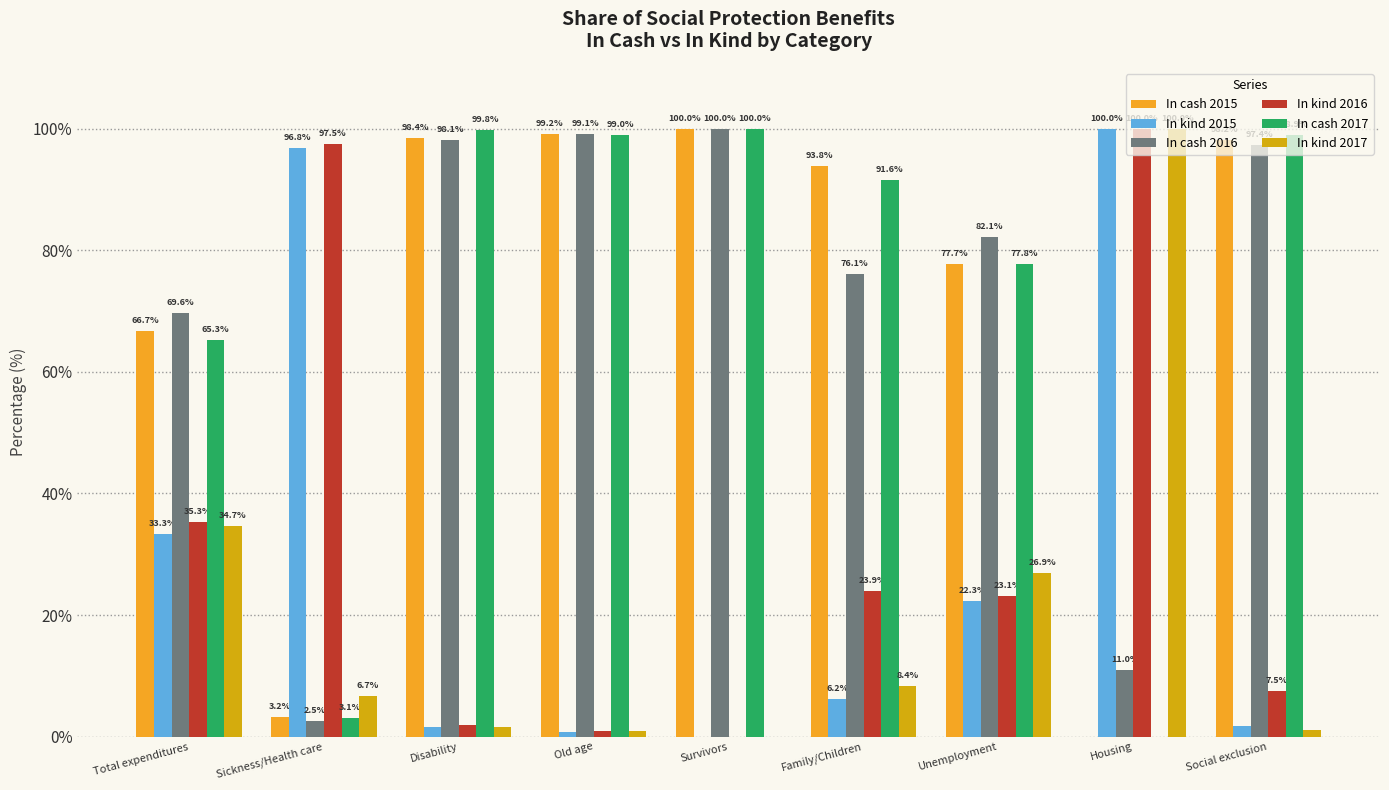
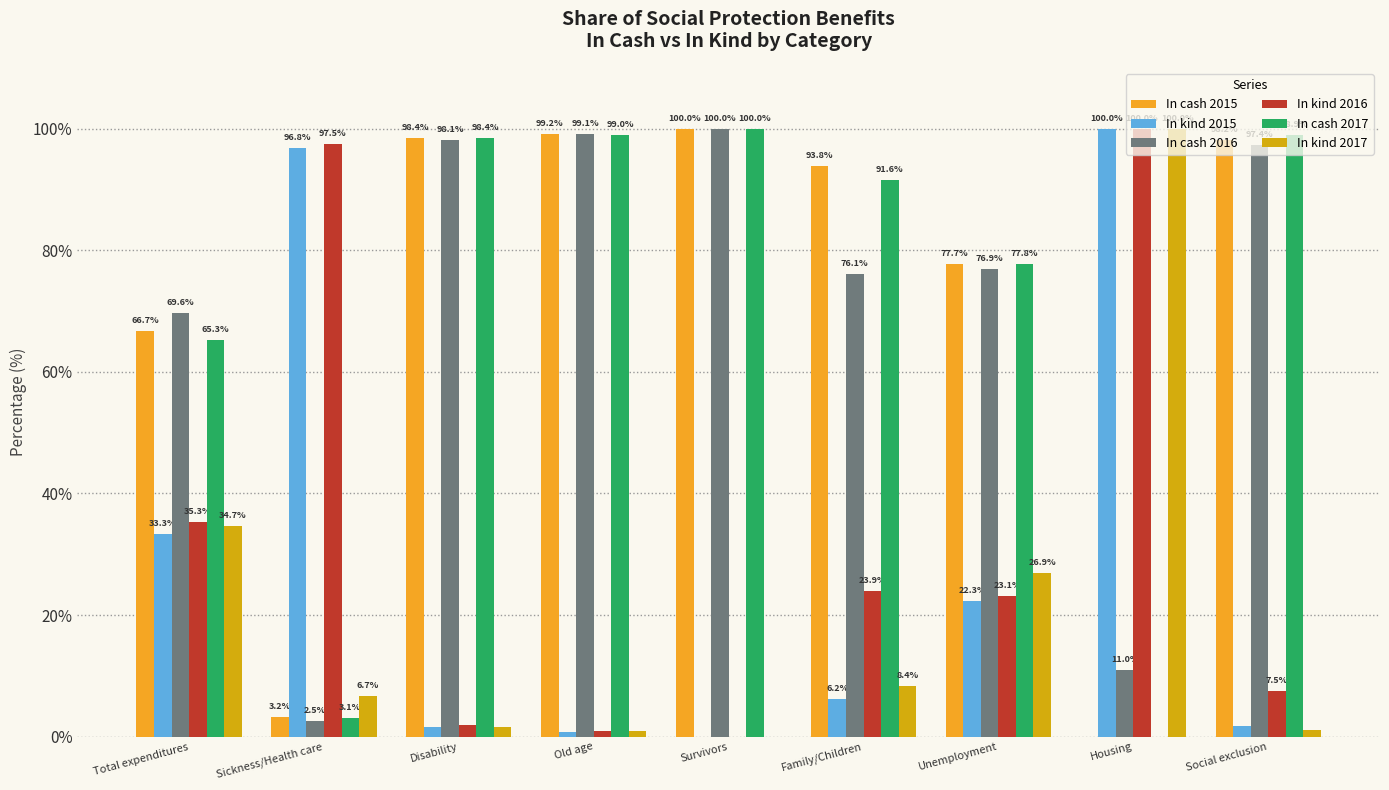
  {
    "In kind 2015": {
      "Total expenditures": "33.3%",
      "Sickness/Health care": "96.8%",
      "Family/Children": "6.2%",
      "Unemployment": "22.3%",
      "Housing": "100.0%"
    },
    "In cash 2016": {
      "Total expenditures": "69.6%",
      "Sickness/Health care": "2.5%",
      "Disability": "98.1%",
      "Old age": "99.1%",
      "Survivors": "100.0%",
      "Family/Children": "76.1%",
-     "Unemployment": "82.1%",
+     "Unemployment": "76.9%",
      "Housing": "11.0%"
    },
    "In kind 2016": {
      "Total expenditures": "35.3%",
      "Sickness/Health care": "97.5%",
      "Family/Children": "23.9%",
      "Unemployment": "23.1%",
      "Social exclusion": "7.5%"
    },
    "In cash 2017": {
      "Total expenditures": "65.3%",
      "Sickness/Health care": "3.1%",
-     "Disability": "99.8%",
+     "Disability": "98.4%",
      "Old age": "99.0%",
      "Survivors": "100.0%",
      "Family/Children": "91.6%",
      "Unemployment": "77.8%"
    }
  }
